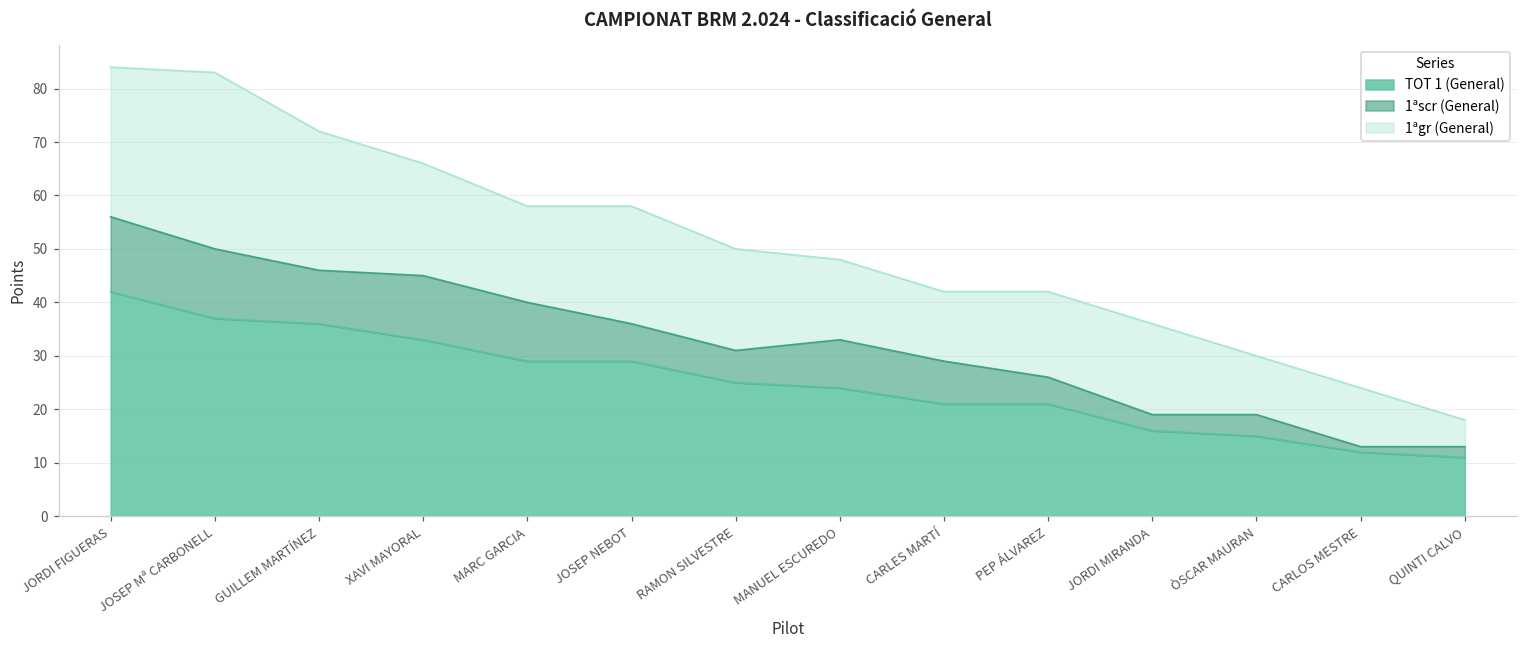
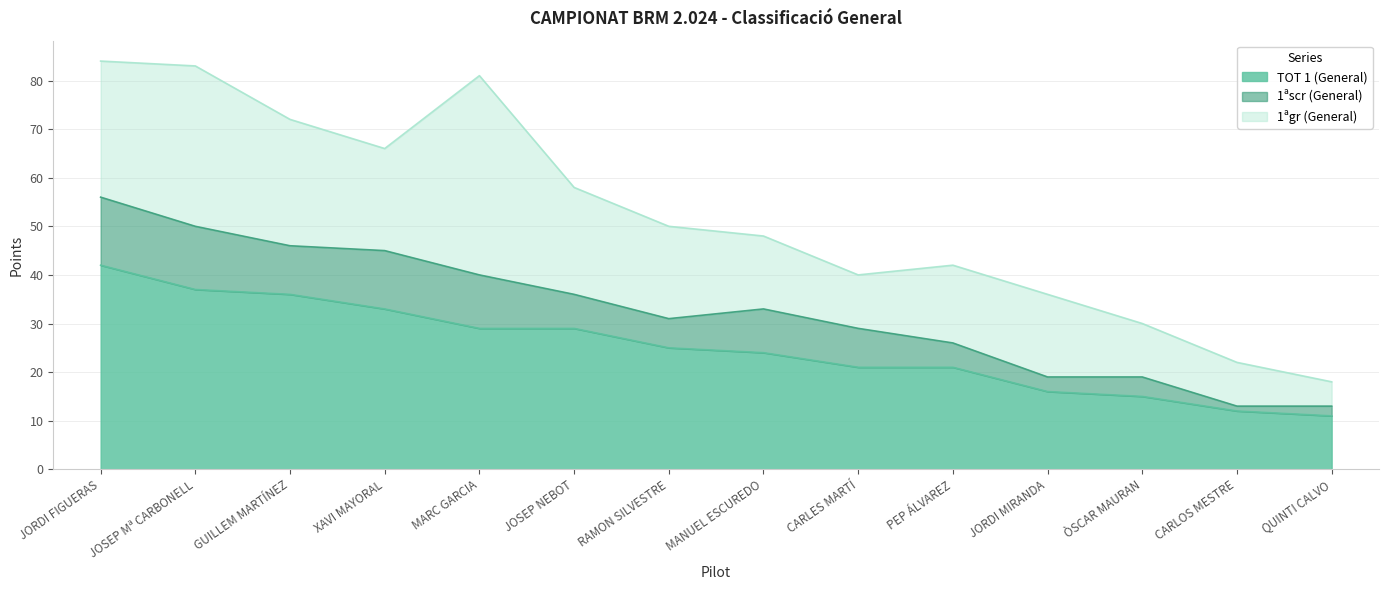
  {
    "1ªgr (General)": {
      "JORDI FIGUERAS": 28,
      "JOSEP Mª CARBONELL": 33,
      "GUILLEM MARTÍNEZ": 26,
      "XAVI MAYORAL": 21,
-     "MARC GARCIA": 18,
+     "MARC GARCIA": 41,
      "JOSEP NEBOT": 22,
      "RAMON SILVESTRE": 19,
      "MANUEL ESCUREDO": 15,
-     "CARLES MARTÍ": 13,
+     "CARLES MARTÍ": 11,
      "PEP ÁLVAREZ": 16,
      "JORDI MIRANDA": 17,
      "ÒSCAR MAURAN": 11,
-     "CARLOS MESTRE": 11,
+     "CARLOS MESTRE": 9,
      "QUINTI CALVO": 5
    }
  }
